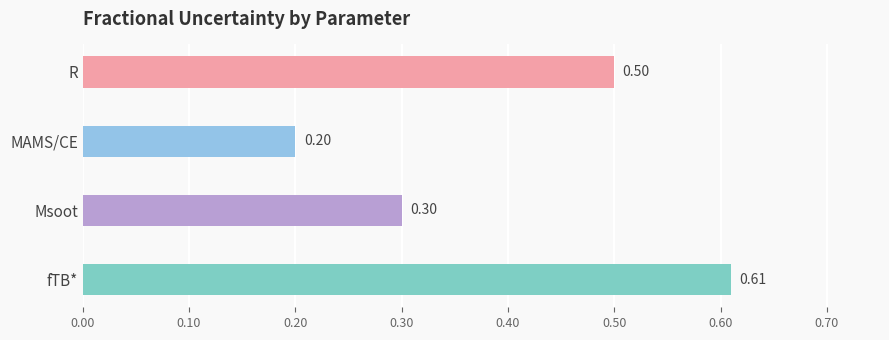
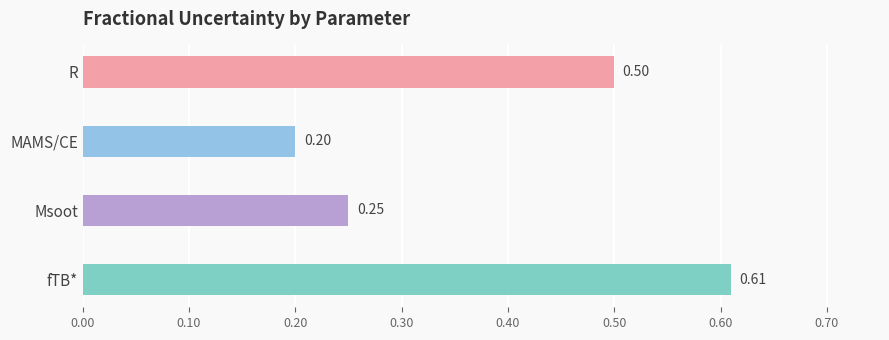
  {
    "R": 0.50,
    "MAMS/CE": 0.20,
-   "Msoot": 0.30,
+   "Msoot": 0.25,
    "fTB*": 0.61
  }
